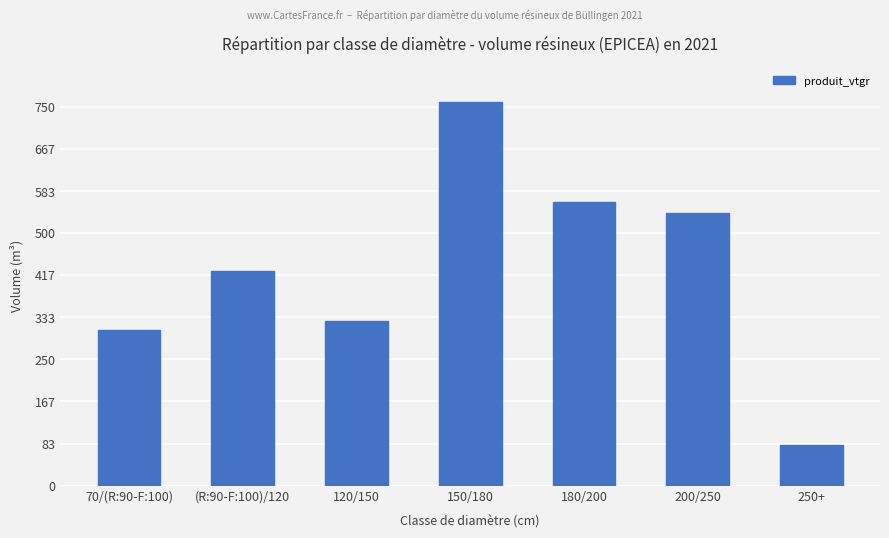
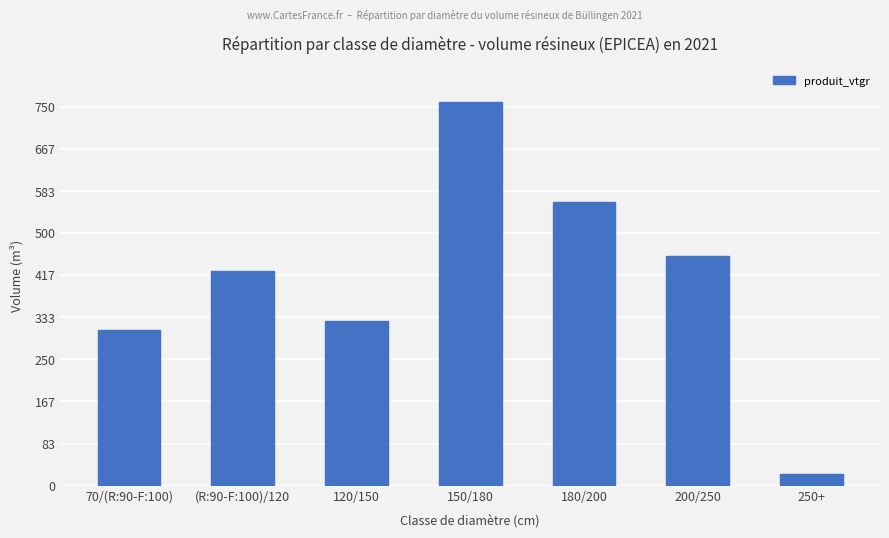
  {
    "70/(R:90-F:100)": 310,
    "(R:90-F:100)/120": 420,
    "120/150": 330,
    "150/180": 760,
    "180/200": 560,
-   "200/250": 540,
-   "250+": 80
+   "200/250": 460,
+   "250+": 20
  }
